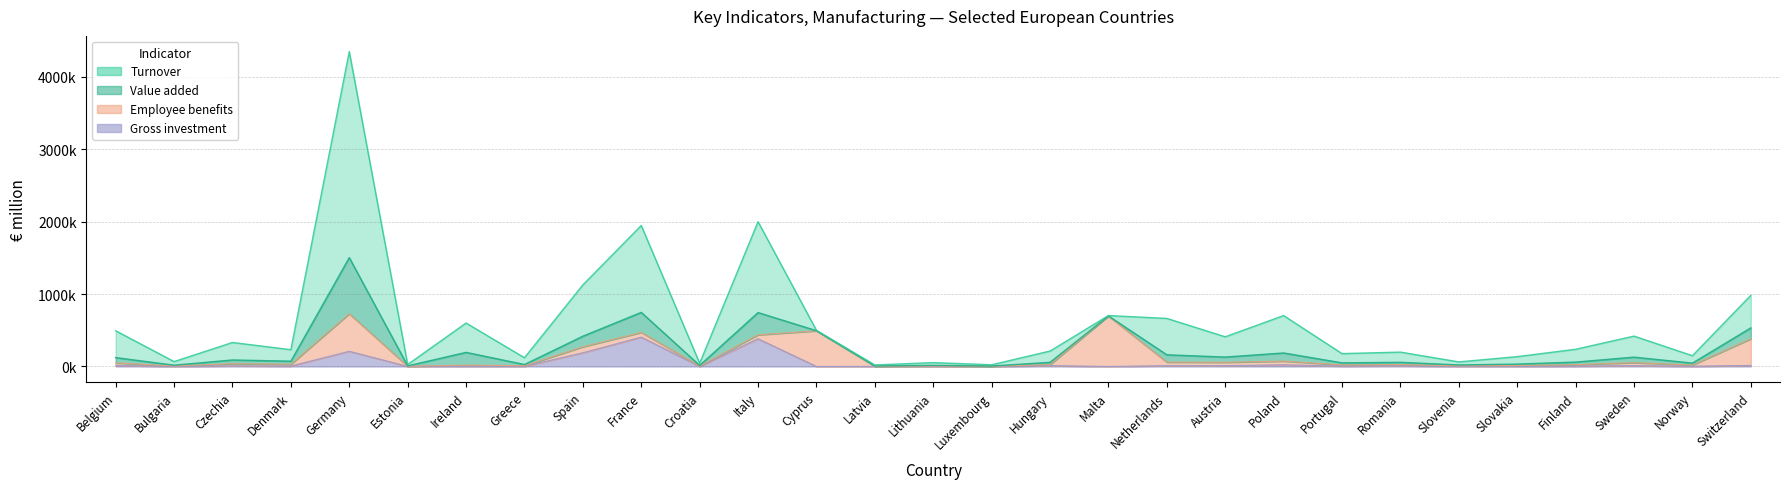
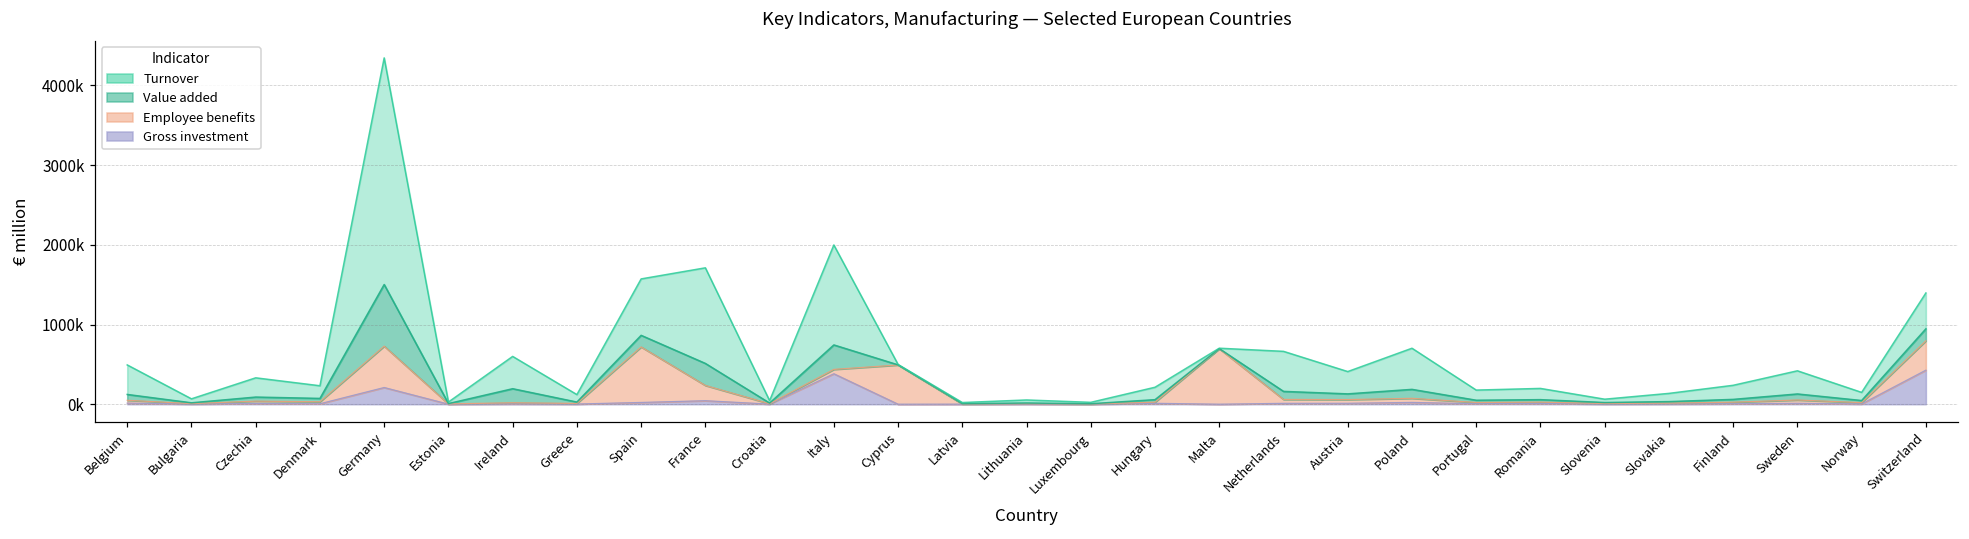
  {
    "Gross investment": {
      "Belgium": 0,
      "Germany": 200000,
-     "Spain": 200000,
-     "France": 400000,
+     "Spain": 0,
+     "France": 0,
      "Italy": 400000,
      "Cyprus": 0,
      "Malta": 0,
      "Netherlands": 0,
      "Austria": 0,
      "Poland": 0,
      "Sweden": 0,
-     "Switzerland": 0
+     "Switzerland": 400000
    },
    "Employee benefits": {
      "Belgium": 0,
      "Germany": 500000,
-     "Spain": 100000,
-     "France": 100000,
+     "Spain": 700000,
+     "France": 200000,
      "Italy": 100000,
      "Netherlands": 0,
      "Austria": 0,
      "Poland": 100000,
      "Sweden": 0,
      "Switzerland": 400000
    }
  }
